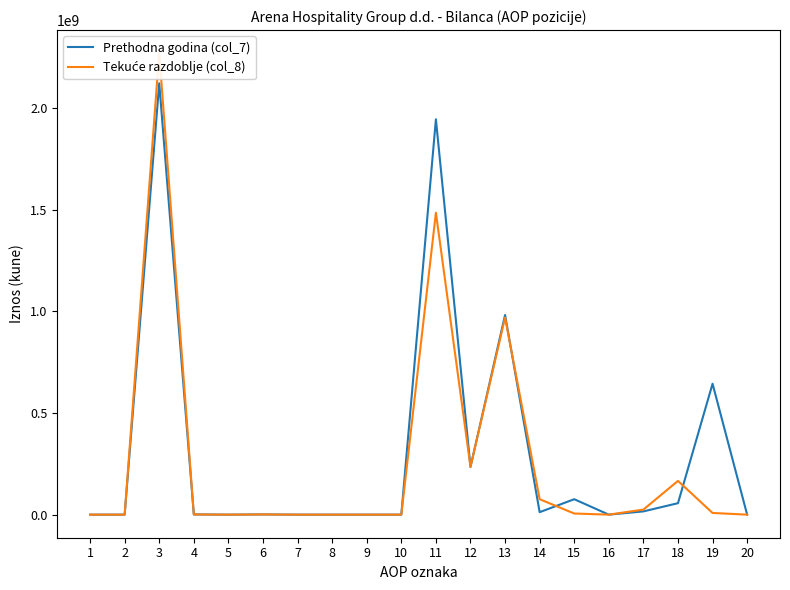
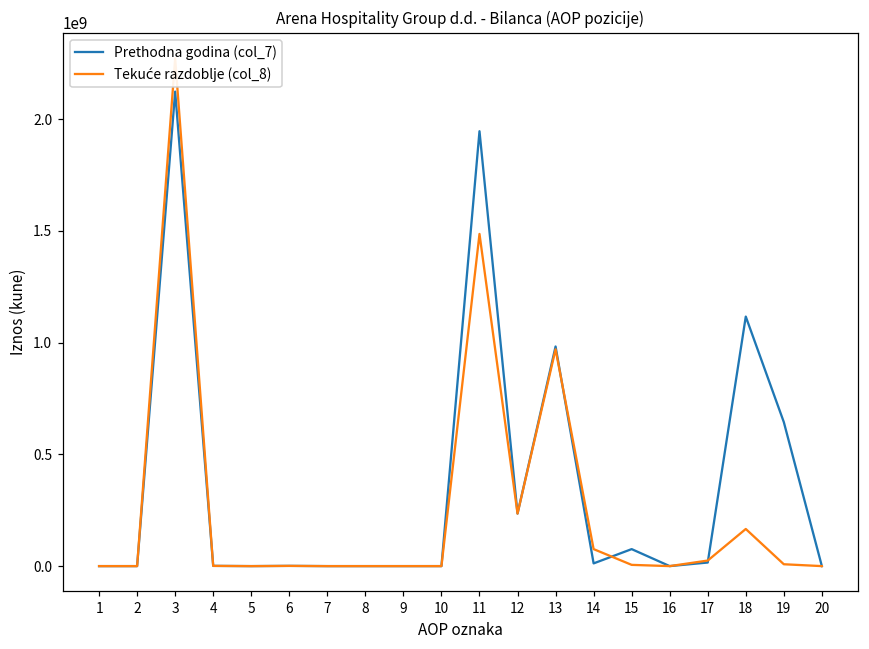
  {
    "Prethodna godina (col_7)": {
      "3": 2120000000,
      "11": 1950000000,
      "14": 10000000,
      "15": 80000000,
-     "18": 60000000,
+     "18": 1120000000,
      "19": 640000000
    },
    "Tekuće razdoblje (col_8)": {
      "11": 1490000000,
      "14": 80000000,
      "15": 10000000,
      "18": 170000000,
      "19": 10000000
    }
  }
